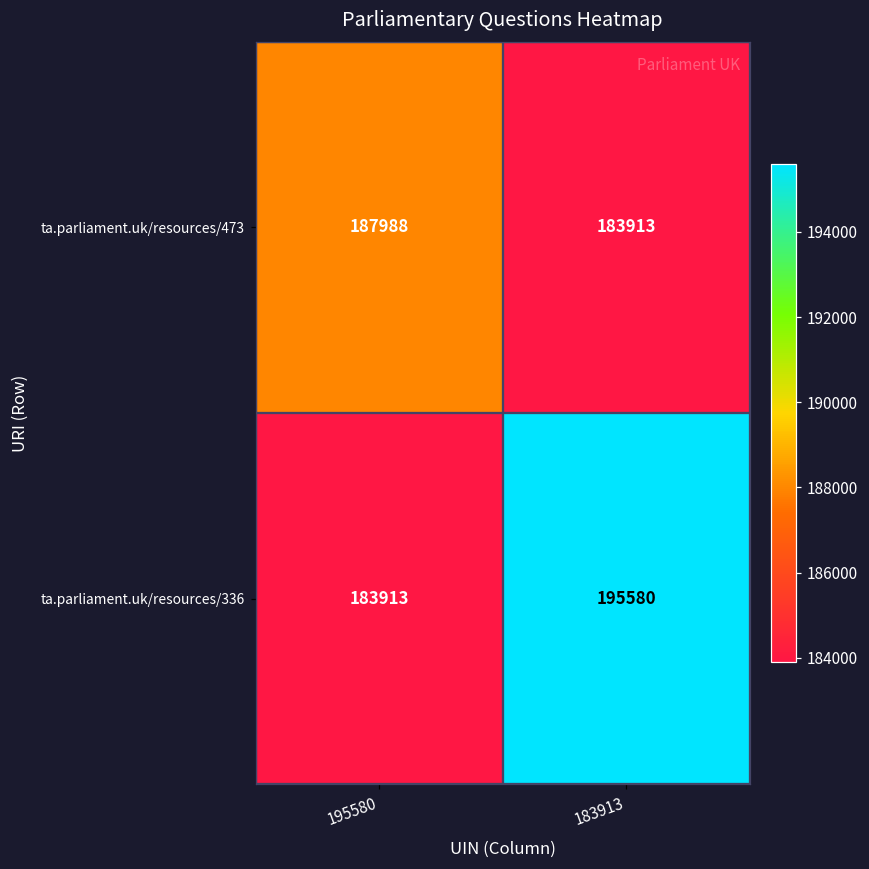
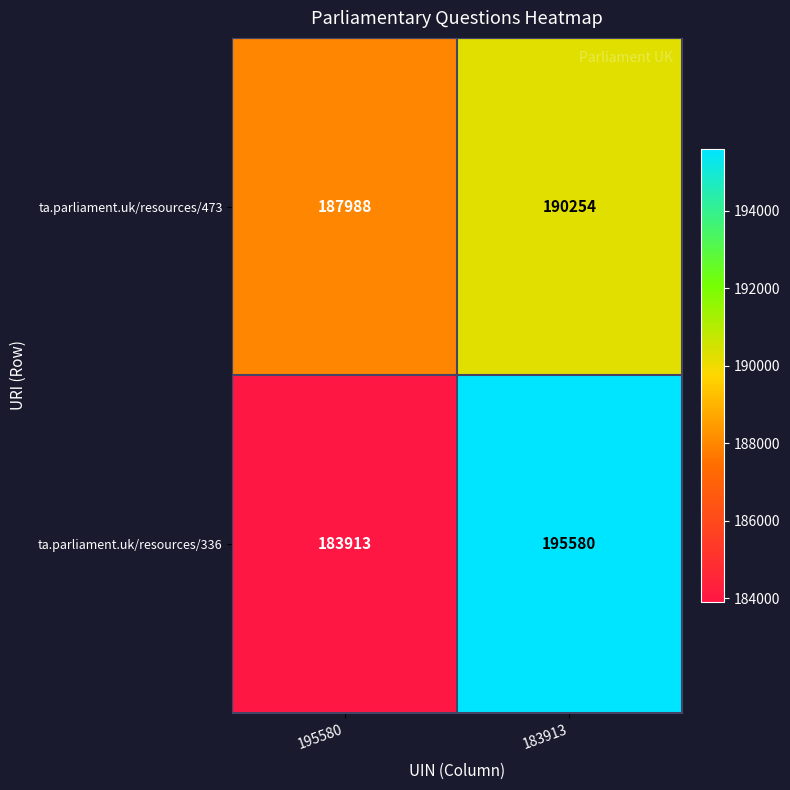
  {
    "ta.parliament.uk/resources/473": {
      "195580": 187988,
-     "183913": 183913
+     "183913": 190254
    },
    "ta.parliament.uk/resources/336": {
      "195580": 183913,
      "183913": 195580
    }
  }
